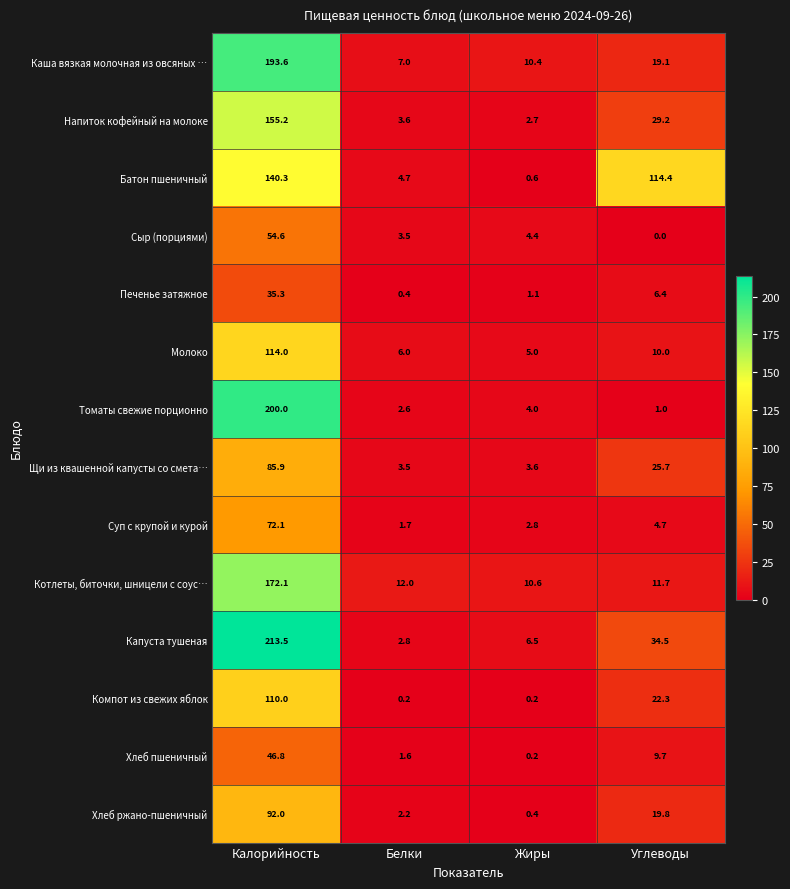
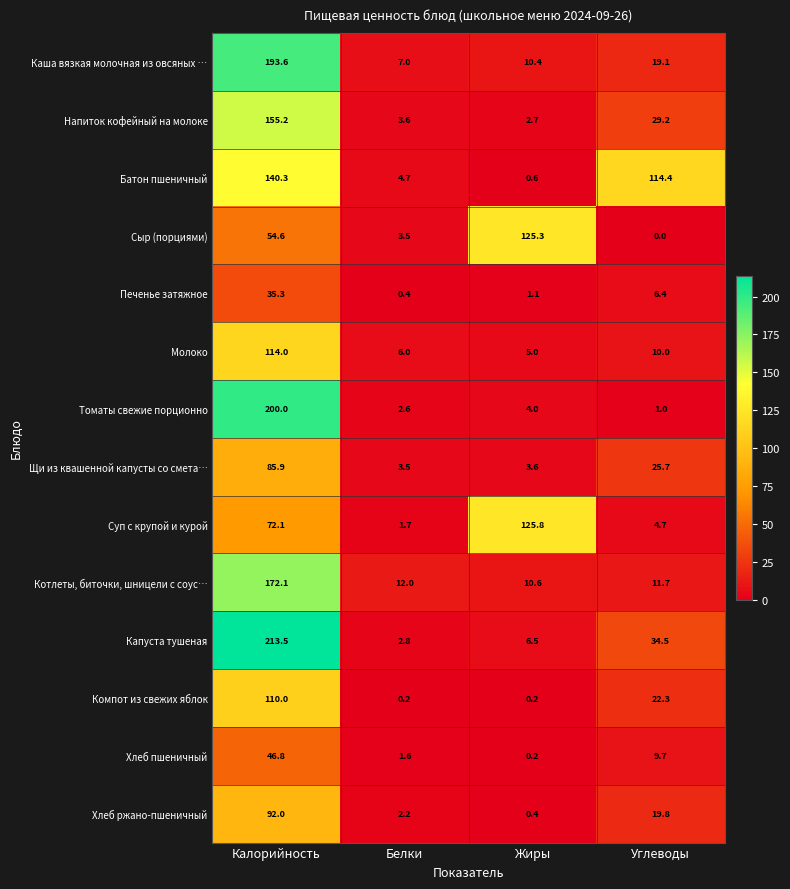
  {
    "Каша вязкая молочная из овсяных …": {
      "Калорийность": 193.6,
      "Белки": 7.0,
      "Жиры": 10.4,
      "Углеводы": 19.1
    },
    "Напиток кофейный на молоке": {
      "Калорийность": 155.2,
      "Белки": 3.6,
      "Жиры": 2.7,
      "Углеводы": 29.2
    },
    "Батон пшеничный": {
      "Калорийность": 140.3,
      "Белки": 4.7,
      "Жиры": 0.6,
      "Углеводы": 114.4
    },
    "Сыр (порциями)": {
      "Калорийность": 54.6,
      "Белки": 3.5,
-     "Жиры": 4.4,
+     "Жиры": 125.3,
      "Углеводы": 0.0
    },
    "Печенье затяжное": {
      "Калорийность": 35.3,
      "Белки": 0.4,
      "Жиры": 1.1,
      "Углеводы": 6.4
    },
    "Молоко": {
      "Калорийность": 114.0,
      "Белки": 6.0,
      "Жиры": 5.0,
      "Углеводы": 10.0
    },
    "Томаты свежие порционно": {
      "Калорийность": 200.0,
      "Белки": 2.6,
      "Жиры": 4.0,
      "Углеводы": 1.0
    },
    "Щи из квашенной капусты со смета…": {
      "Калорийность": 85.9,
      "Белки": 3.5,
      "Жиры": 3.6,
      "Углеводы": 25.7
    },
    "Суп с крупой и курой": {
      "Калорийность": 72.1,
      "Белки": 1.7,
-     "Жиры": 2.8,
+     "Жиры": 125.8,
      "Углеводы": 4.7
    },
    "Котлеты, биточки, шницели с соус…": {
      "Калорийность": 172.1,
      "Белки": 12.0,
      "Жиры": 10.6,
      "Углеводы": 11.7
    },
    "Капуста тушеная": {
      "Калорийность": 213.5,
      "Белки": 2.8,
      "Жиры": 6.5,
      "Углеводы": 34.5
    },
    "Компот из свежих яблок": {
      "Калорийность": 110.0,
      "Белки": 0.2,
      "Жиры": 0.2,
      "Углеводы": 22.3
    },
    "Хлеб пшеничный": {
      "Калорийность": 46.8,
      "Белки": 1.6,
      "Жиры": 0.2,
      "Углеводы": 9.7
    },
    "Хлеб ржано-пшеничный": {
      "Калорийность": 92.0,
      "Белки": 2.2,
      "Жиры": 0.4,
      "Углеводы": 19.8
    }
  }
